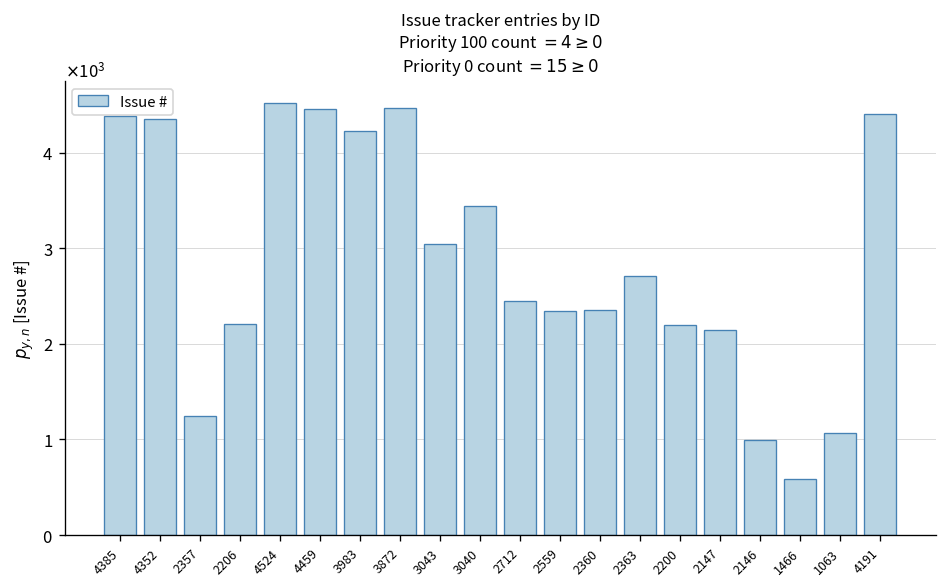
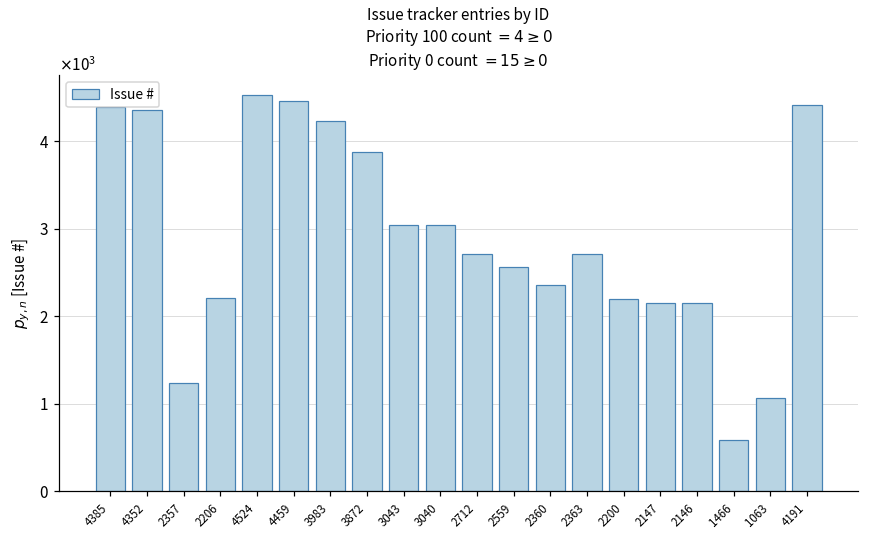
  {
    "4385": 4400,
    "4352": 4400,
    "2357": 1200,
    "2206": 2200,
    "4524": 4500,
    "4459": 4500,
    "3983": 4200,
-   "3872": 4500,
+   "3872": 3900,
    "3043": 3000,
-   "3040": 3400,
-   "2712": 2400,
-   "2559": 2300,
+   "3040": 3000,
+   "2712": 2700,
+   "2559": 2600,
    "2360": 2400,
    "2363": 2700,
    "2200": 2200,
    "2147": 2100,
-   "2146": 1000,
+   "2146": 2100,
    "1466": 600,
    "1063": 1100,
    "4191": 4400
  }
